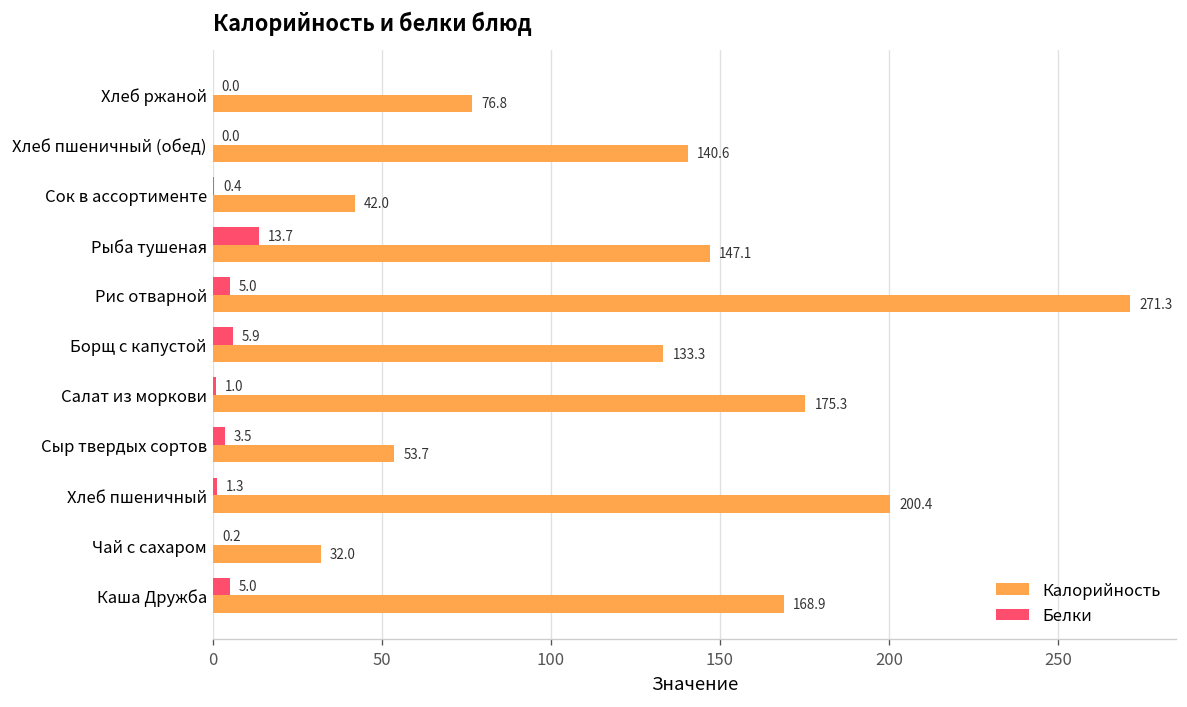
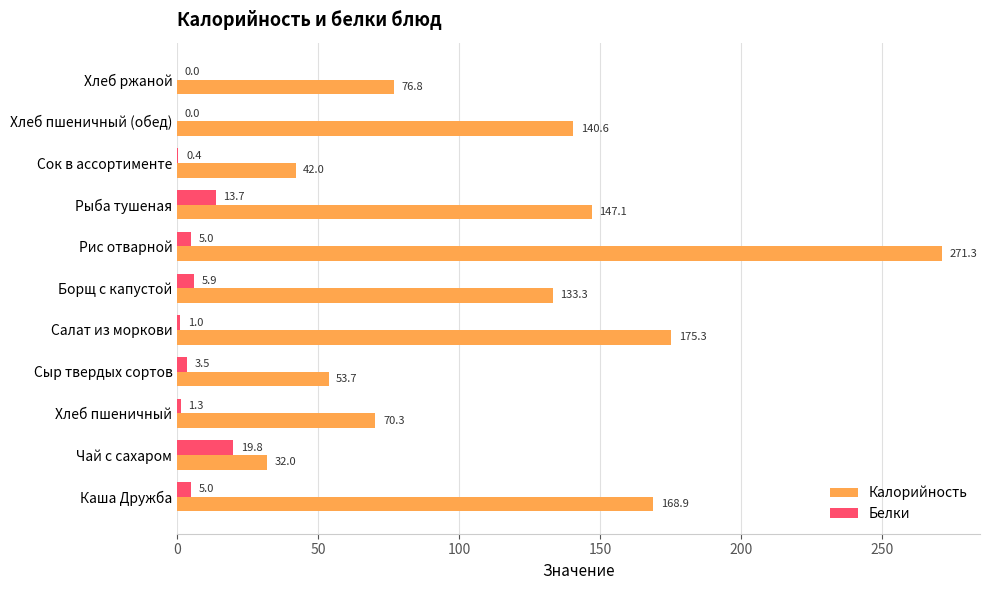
  {
    "Калорийность": {
      "Хлеб ржаной": 76.8,
      "Хлеб пшеничный (обед)": 140.6,
      "Сок в ассортименте": 42.0,
      "Рыба тушеная": 147.1,
      "Рис отварной": 271.3,
      "Борщ с капустой": 133.3,
      "Салат из моркови": 175.3,
      "Сыр твердых сортов": 53.7,
-     "Хлеб пшеничный": 200.4,
+     "Хлеб пшеничный": 70.3,
      "Чай с сахаром": 32.0,
      "Каша Дружба": 168.9
    },
    "Белки": {
      "Хлеб ржаной": 0.0,
      "Хлеб пшеничный (обед)": 0.0,
      "Сок в ассортименте": 0.4,
      "Рыба тушеная": 13.7,
      "Рис отварной": 5.0,
      "Борщ с капустой": 5.9,
      "Салат из моркови": 1.0,
      "Сыр твердых сортов": 3.5,
      "Хлеб пшеничный": 1.3,
-     "Чай с сахаром": 0.2,
+     "Чай с сахаром": 19.8,
      "Каша Дружба": 5.0
    }
  }
